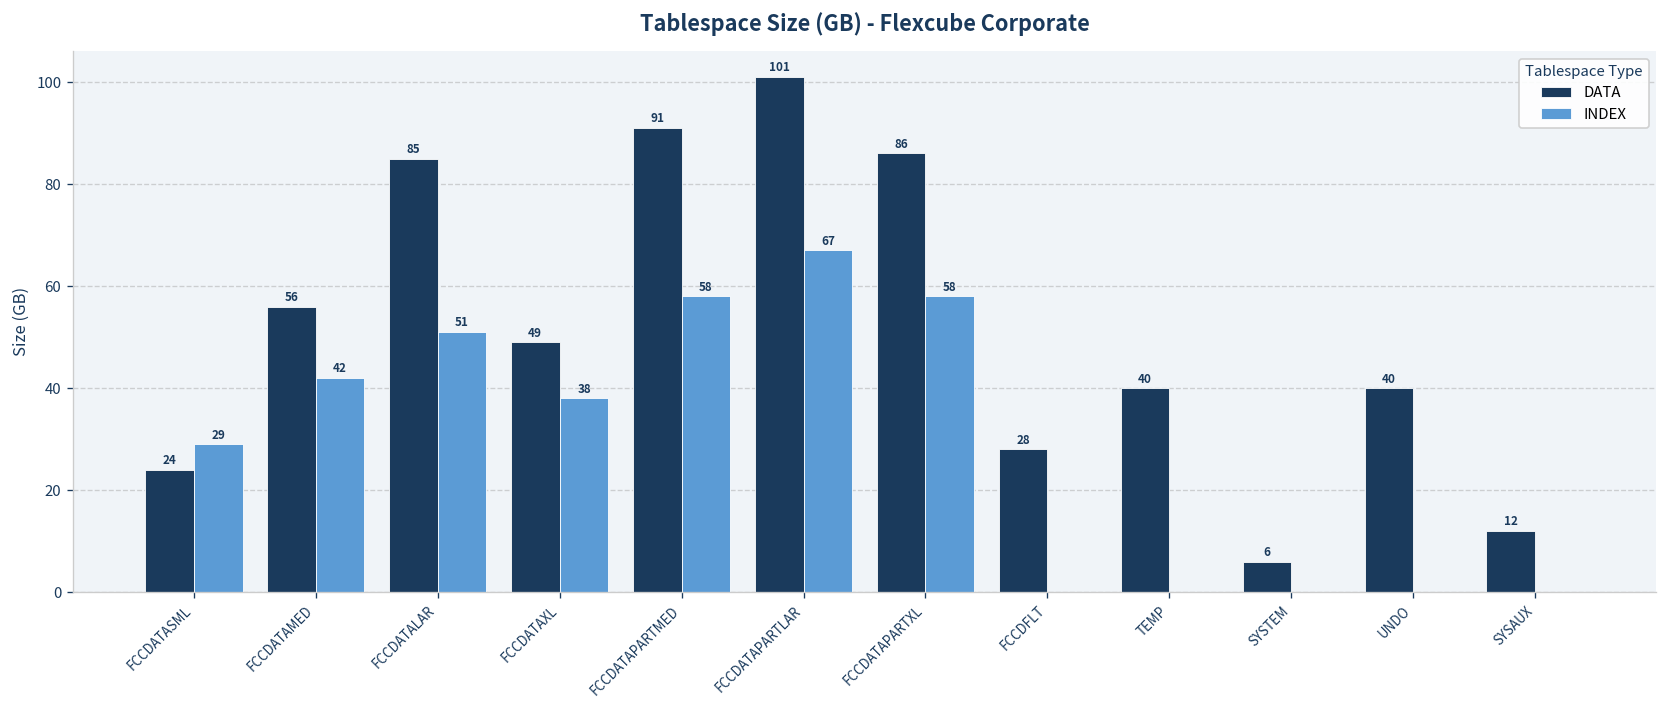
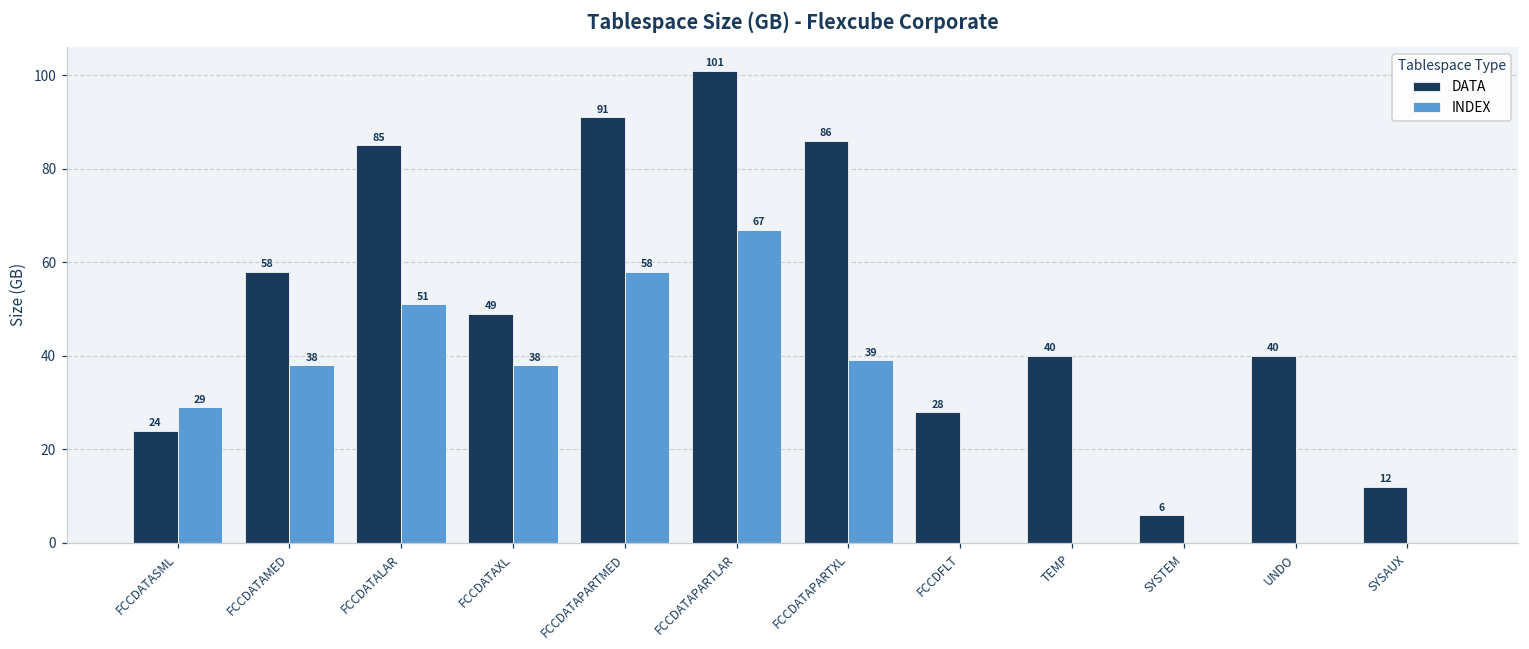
  {
    "DATA": {
      "FCCDATASML": 24,
-     "FCCDATAMED": 56,
+     "FCCDATAMED": 58,
      "FCCDATALAR": 85,
      "FCCDATAXL": 49,
      "FCCDATAPARTMED": 91,
      "FCCDATAPARTLAR": 101,
      "FCCDATAPARTXL": 86,
      "FCCDFLT": 28,
      "TEMP": 40,
      "SYSTEM": 6,
      "UNDO": 40,
      "SYSAUX": 12
    },
    "INDEX": {
      "FCCDATASML": 29,
-     "FCCDATAMED": 42,
+     "FCCDATAMED": 38,
      "FCCDATALAR": 51,
      "FCCDATAXL": 38,
      "FCCDATAPARTMED": 58,
      "FCCDATAPARTLAR": 67,
-     "FCCDATAPARTXL": 58
+     "FCCDATAPARTXL": 39
    }
  }
